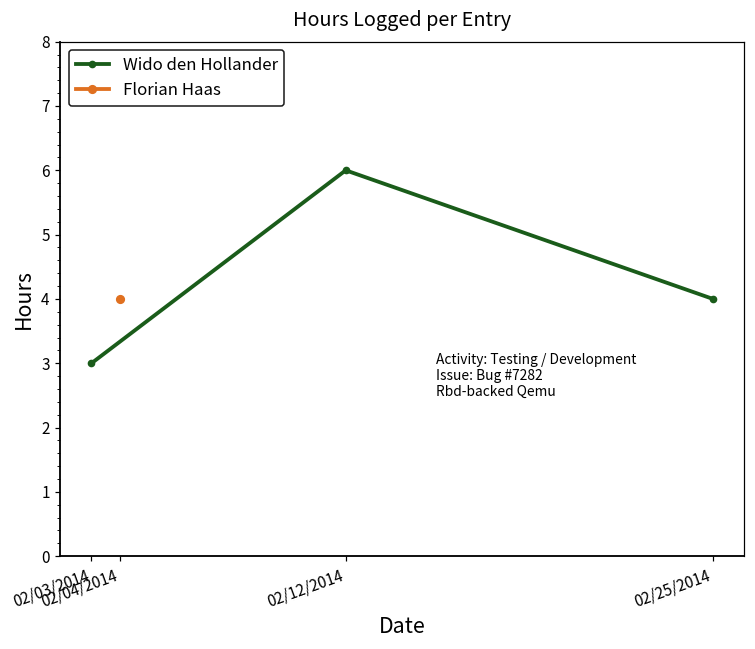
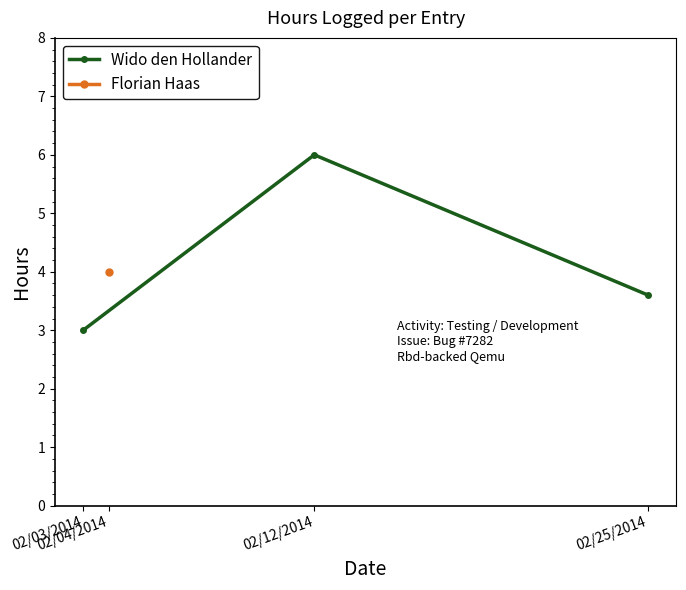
  {
    "Wido den Hollander": {
      "02/03/2014": 3.0,
      "02/12/2014": 6.0,
-     "02/25/2014": 4.0
+     "02/25/2014": 3.6
    },
    "Florian Haas": {
      "02/04/2014": 4.0
    }
  }
